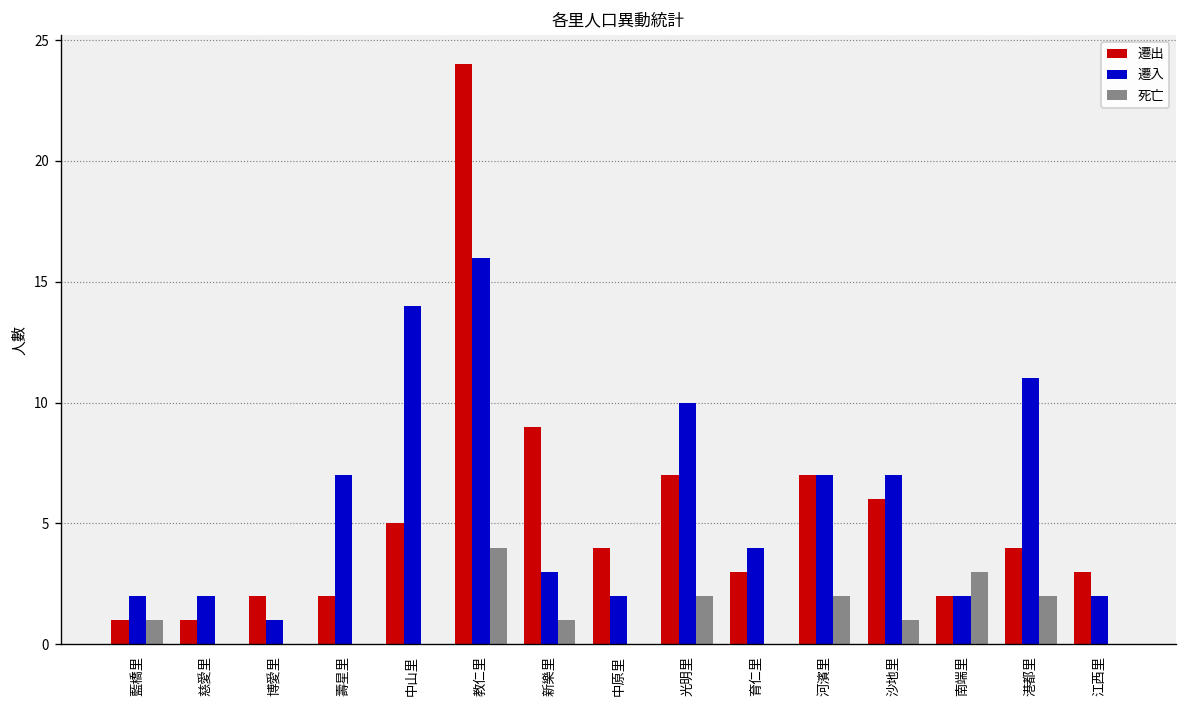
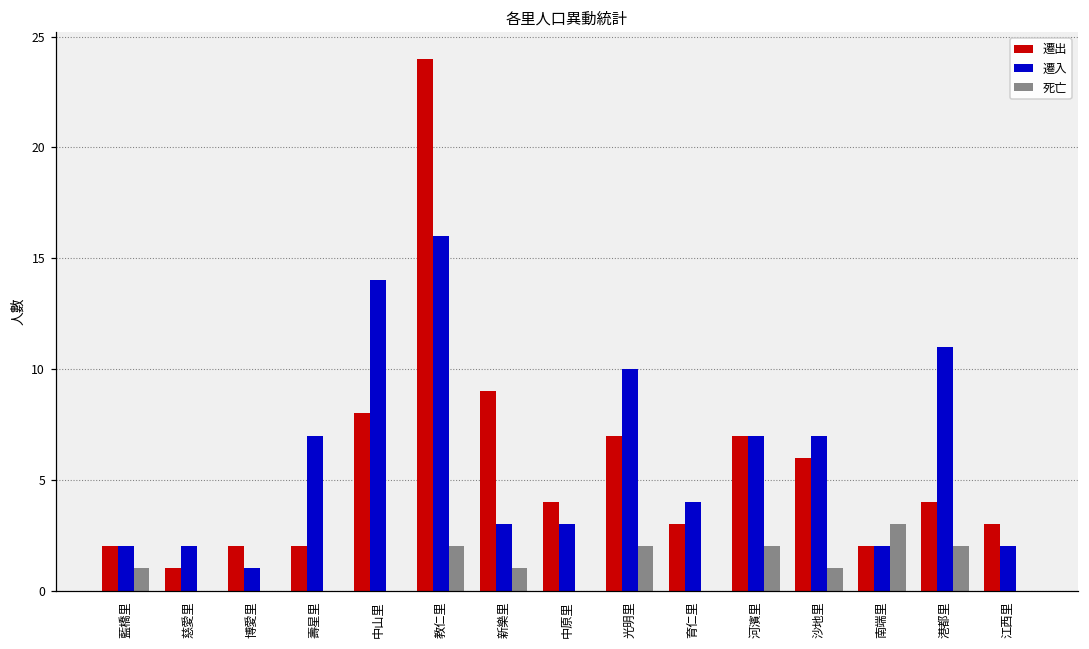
  {
    "遷出": {
-     "藍橋里": 1,
+     "藍橋里": 2,
      "慈愛里": 1,
      "博愛里": 2,
      "壽星里": 2,
-     "中山里": 5,
+     "中山里": 8,
      "教仁里": 24,
      "新樂里": 9,
      "中原里": 4,
      "光明里": 7,
      "育仁里": 3,
      "河濱里": 7,
      "沙地里": 6,
      "南端里": 2,
      "港都里": 4,
      "江西里": 3
    },
    "遷入": {
      "藍橋里": 2,
      "慈愛里": 2,
      "博愛里": 1,
      "壽星里": 7,
      "中山里": 14,
      "教仁里": 16,
      "新樂里": 3,
-     "中原里": 2,
+     "中原里": 3,
      "光明里": 10,
      "育仁里": 4,
      "河濱里": 7,
      "沙地里": 7,
      "南端里": 2,
      "港都里": 11,
      "江西里": 2
    },
    "死亡": {
      "藍橋里": 1,
      "慈愛里": 0,
      "博愛里": 0,
      "壽星里": 0,
      "中山里": 0,
-     "教仁里": 4,
+     "教仁里": 2,
      "新樂里": 1,
      "中原里": 0,
      "光明里": 2,
      "育仁里": 0,
      "河濱里": 2,
      "沙地里": 1,
      "南端里": 3,
      "港都里": 2,
      "江西里": 0
    }
  }
